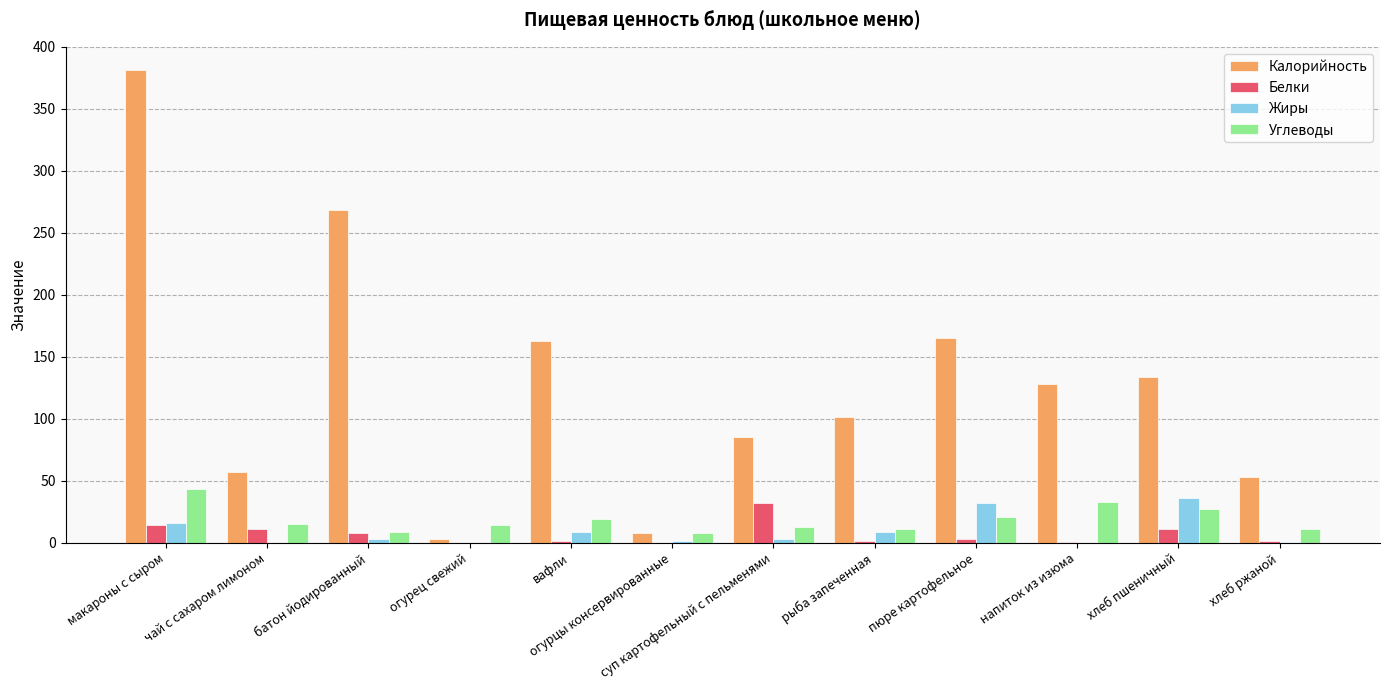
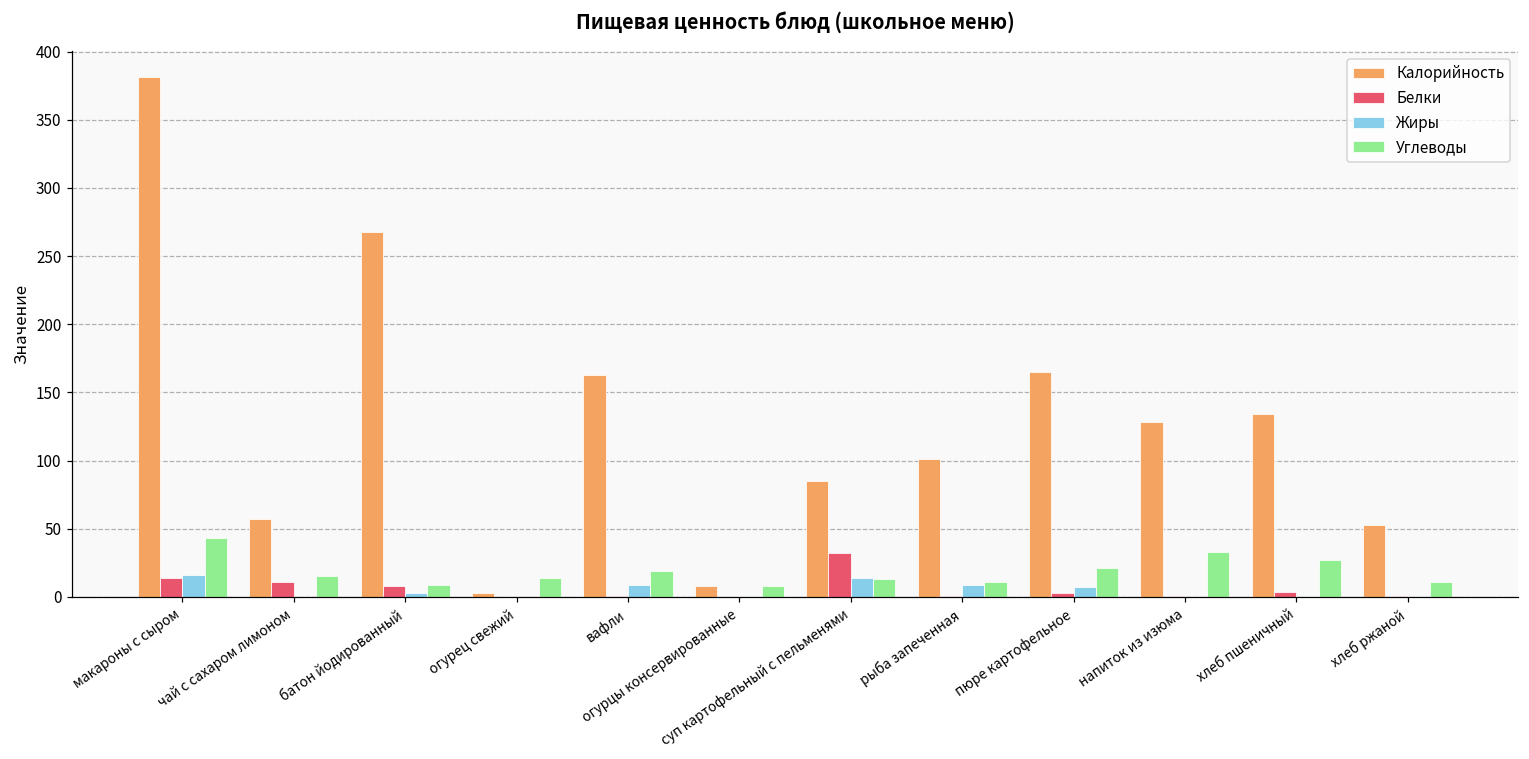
  {
    "Калорийность": {
      "макароны с сыром": 381,
      "чай с сахаром лимоном": 57,
      "батон йодированный": 268,
      "огурец свежий": 3,
      "вафли": 163,
      "огурцы консервированные": 8,
      "суп картофельный с пельменями": 85,
      "рыба запеченная": 101,
      "пюре картофельное": 165,
      "напиток из изюма": 128,
      "хлеб пшеничный": 134,
      "хлеб ржаной": 53
    },
    "Белки": {
      "макароны с сыром": 14,
      "чай с сахаром лимоном": 11,
      "батон йодированный": 8,
      "огурцы консервированные": 0,
      "суп картофельный с пельменями": 32,
      "пюре картофельное": 3,
-     "хлеб пшеничный": 11
+     "хлеб пшеничный": 4
    },
    "Жиры": {
      "макароны с сыром": 16,
      "батон йодированный": 3,
      "вафли": 9,
-     "суп картофельный с пельменями": 3,
+     "суп картофельный с пельменями": 14,
      "рыба запеченная": 9,
-     "пюре картофельное": 32,
+     "пюре картофельное": 7,
      "напиток из изюма": 0,
-     "хлеб пшеничный": 36
+     "хлеб пшеничный": 1
    },
    "Углеводы": {
      "макароны с сыром": 43,
      "чай с сахаром лимоном": 15,
      "батон йодированный": 9,
      "огурец свежий": 14,
      "вафли": 19,
      "огурцы консервированные": 8,
      "суп картофельный с пельменями": 13,
      "рыба запеченная": 11,
      "пюре картофельное": 21,
      "напиток из изюма": 33,
      "хлеб пшеничный": 27,
      "хлеб ржаной": 11
    }
  }
